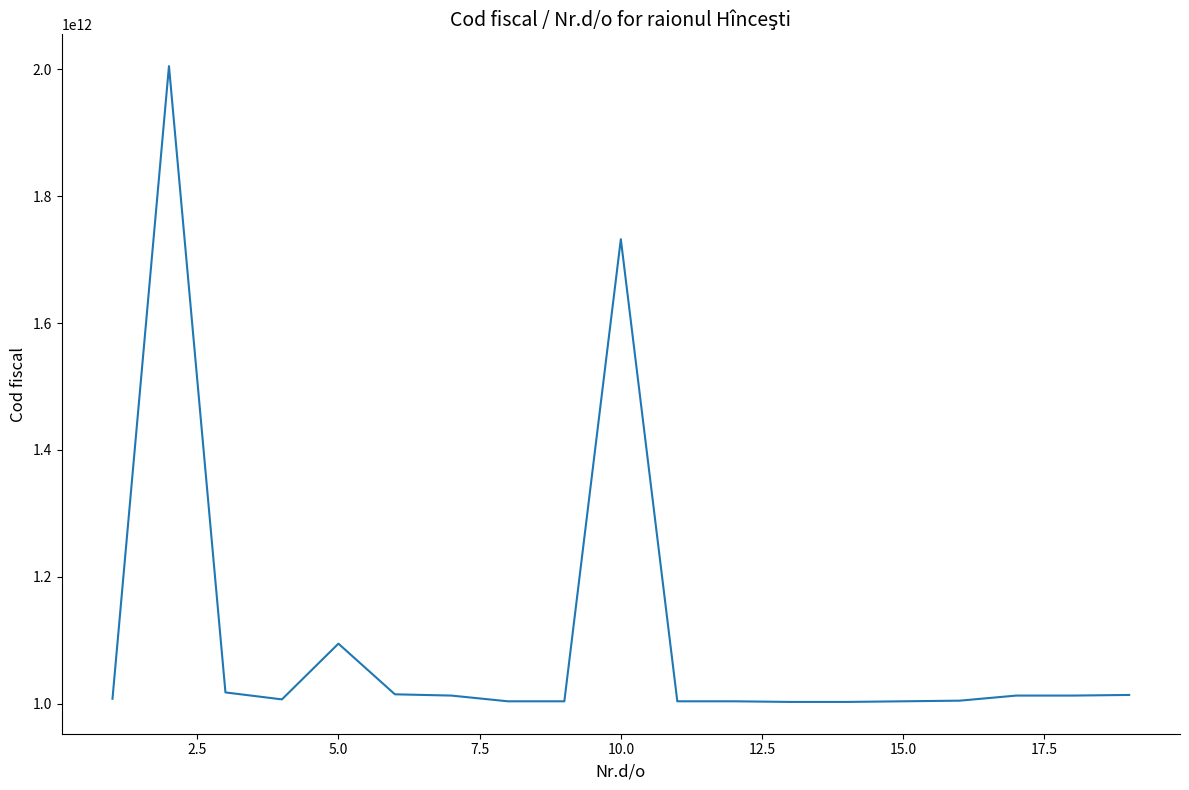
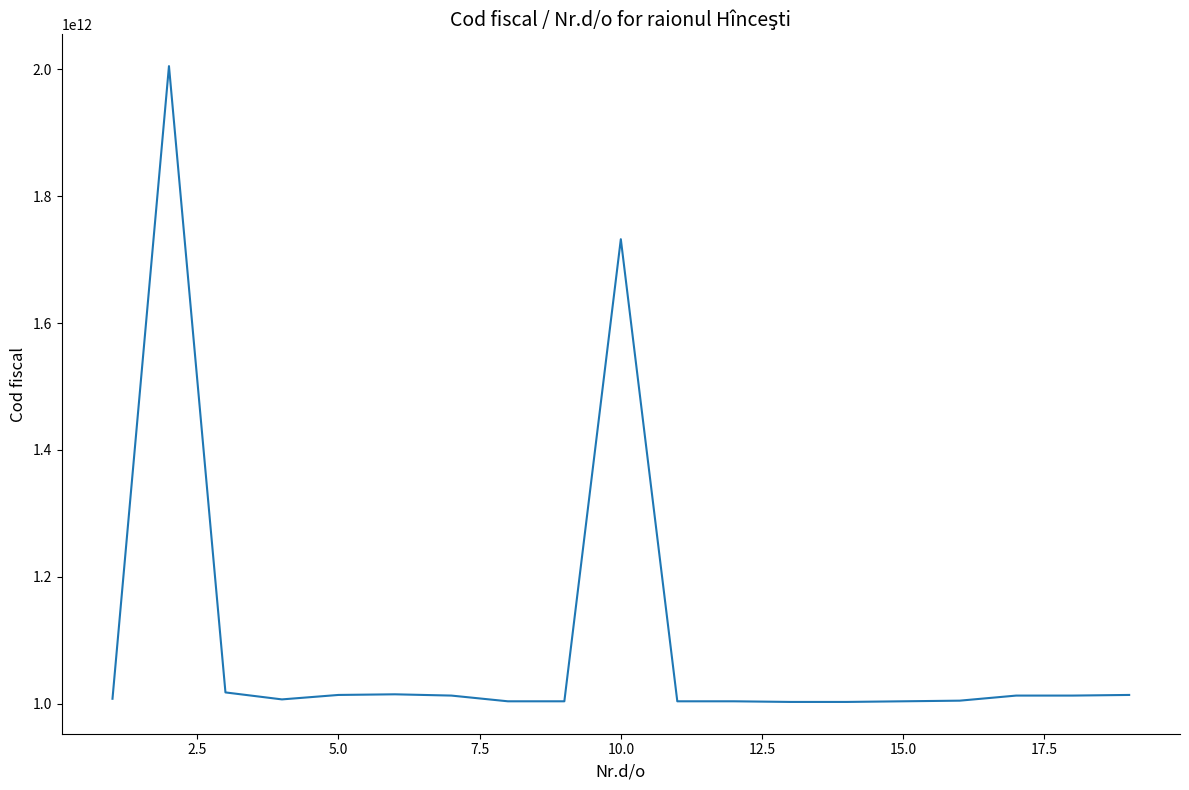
  {
-   "5.0": 1090000000000,
+   "5.0": 1010000000000,
    "10.0": 1730000000000,
    "15.0": 1000000000000
  }
